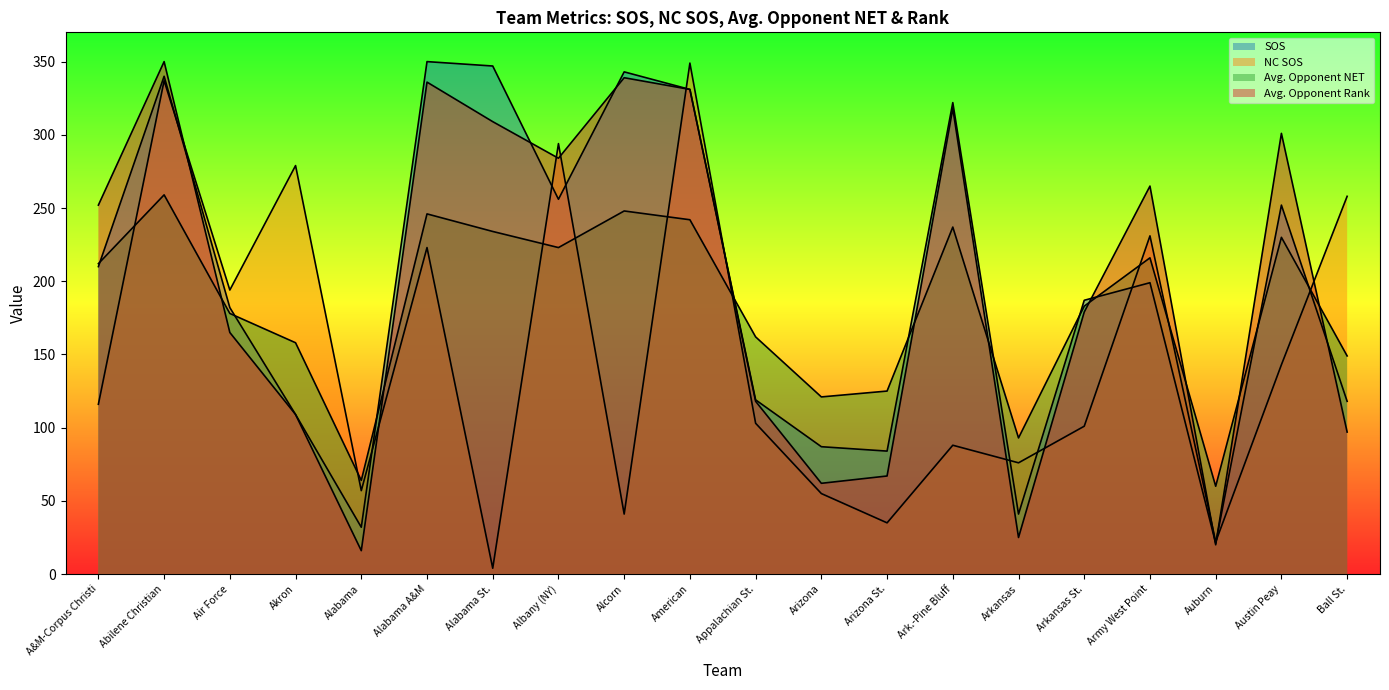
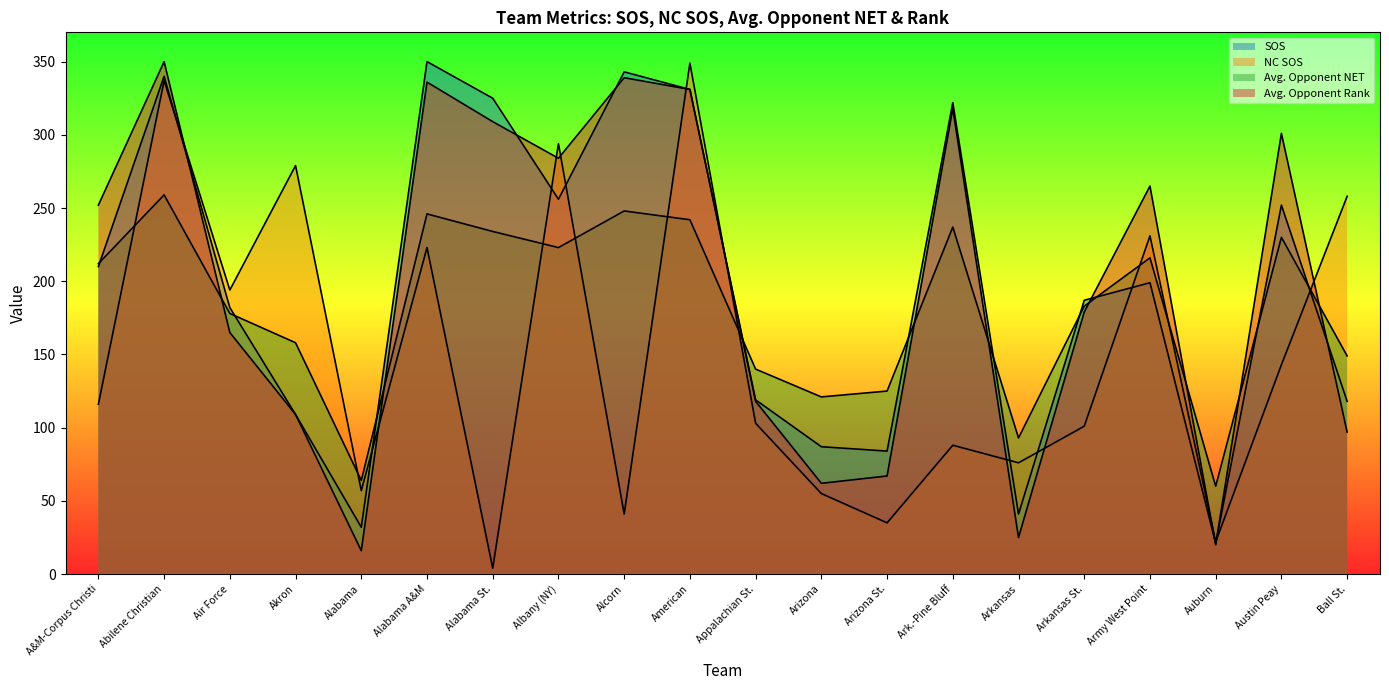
  {
    "SOS": {
      "A&M-Corpus Christi": 210,
      "Abilene Christian": 340,
      "Air Force": 182,
      "Alabama": 32,
      "Alabama A&M": 350,
-     "Alabama St.": 347,
+     "Alabama St.": 325,
      "Albany (NY)": 256,
      "Alcorn": 343,
      "Arizona": 87,
      "Arizona St.": 84,
      "Ark.-Pine Bluff": 322,
      "Arkansas": 41,
      "Arkansas St.": 187,
      "Army West Point": 199,
      "Austin Peay": 252,
      "Ball St.": 118
    },
    "NC SOS": {
      "A&M-Corpus Christi": 116,
      "Abilene Christian": 337,
      "Air Force": 194,
      "Akron": 279,
      "Alabama": 57,
      "Alabama A&M": 223,
      "Alabama St.": 4,
      "Albany (NY)": 294,
      "Alcorn": 41,
      "American": 349,
      "Appalachian St.": 103,
      "Arizona": 55,
      "Arizona St.": 35,
      "Ark.-Pine Bluff": 88,
      "Arkansas": 76,
      "Arkansas St.": 101,
      "Army West Point": 231,
      "Austin Peay": 143,
      "Ball St.": 258
    },
    "Avg. Opponent NET": {
      "A&M-Corpus Christi": 212,
      "Abilene Christian": 259,
      "Air Force": 178,
      "Akron": 158,
      "Alabama": 64,
      "Alabama A&M": 246,
      "Alabama St.": 234,
      "Albany (NY)": 223,
      "Alcorn": 248,
      "American": 242,
-     "Appalachian St.": 162,
+     "Appalachian St.": 140,
      "Arizona": 121,
      "Arizona St.": 125,
      "Ark.-Pine Bluff": 237,
      "Arkansas": 93,
      "Arkansas St.": 183,
      "Army West Point": 216,
      "Auburn": 60,
      "Austin Peay": 230,
      "Ball St.": 149
    },
    "Avg. Opponent Rank": {
      "A&M-Corpus Christi": 252,
      "Abilene Christian": 350,
      "Air Force": 165,
      "Alabama": 16,
      "Alabama A&M": 336,
      "Alabama St.": 309,
      "Albany (NY)": 284,
      "Alcorn": 339,
      "Arizona": 62,
      "Arizona St.": 67,
      "Ark.-Pine Bluff": 318,
      "Arkansas": 25,
      "Arkansas St.": 179,
      "Army West Point": 265,
      "Austin Peay": 301,
      "Ball St.": 97
    }
  }
